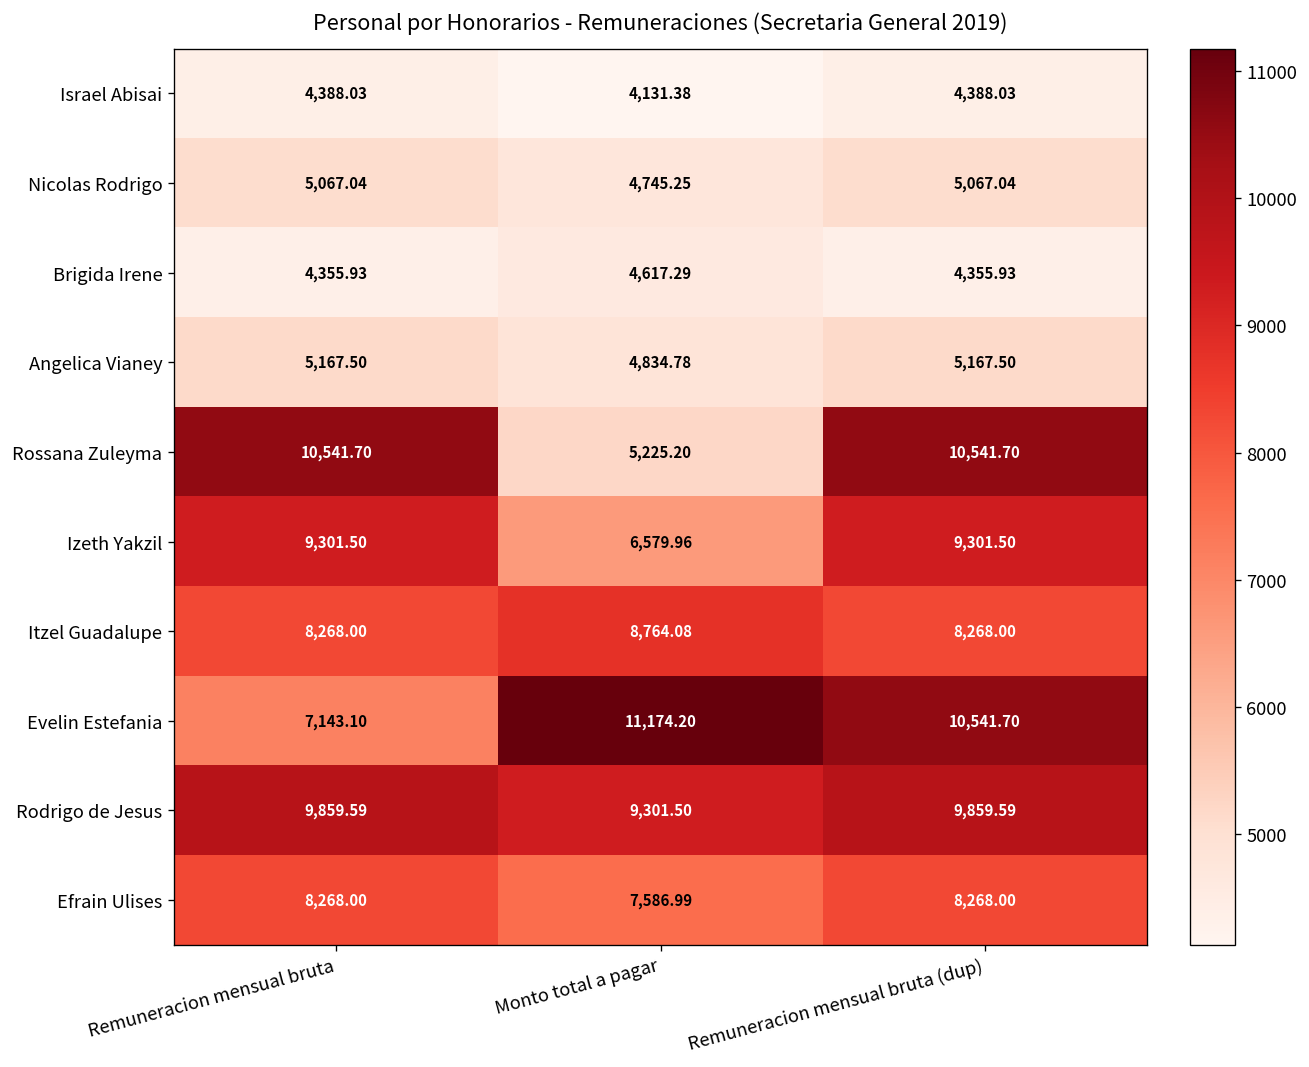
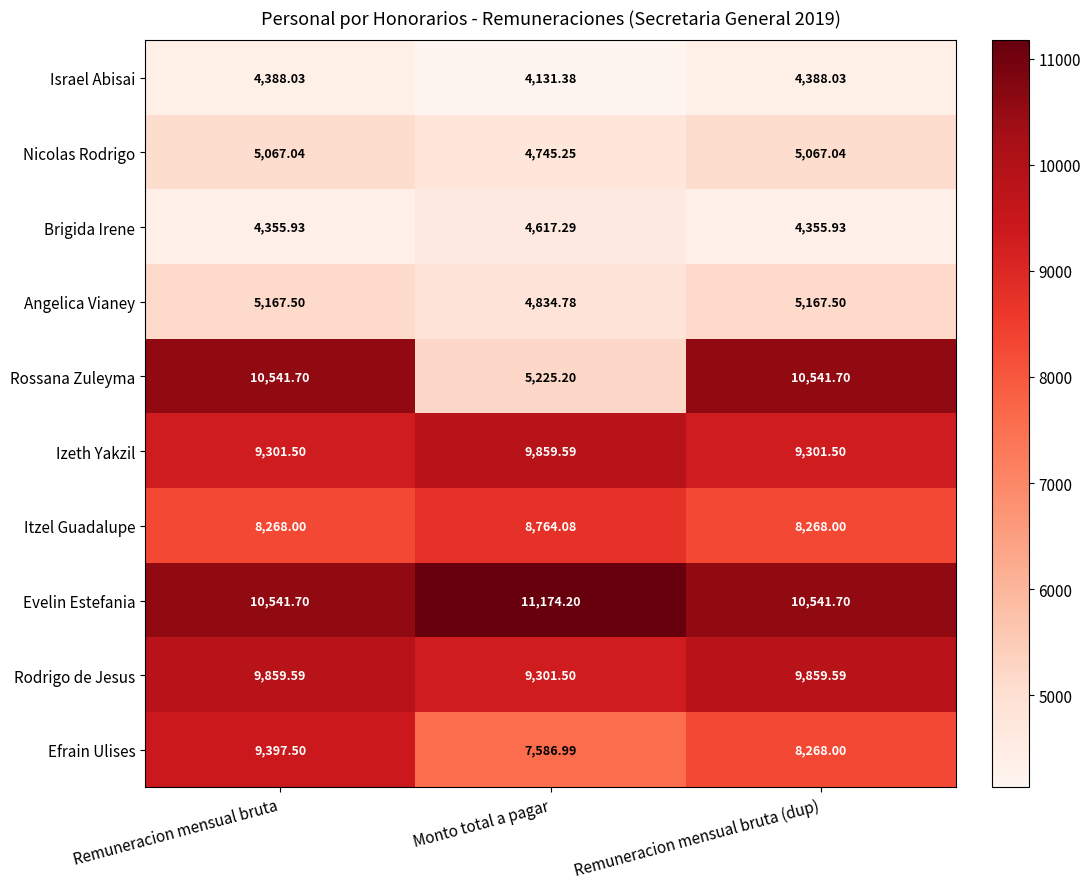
  {
    "Israel Abisai": {
      "Remuneracion mensual bruta": "4,388.03",
      "Monto total a pagar": "4,131.38",
      "Remuneracion mensual bruta (dup)": "4,388.03"
    },
    "Nicolas Rodrigo": {
      "Remuneracion mensual bruta": "5,067.04",
      "Monto total a pagar": "4,745.25",
      "Remuneracion mensual bruta (dup)": "5,067.04"
    },
    "Brigida Irene": {
      "Remuneracion mensual bruta": "4,355.93",
      "Monto total a pagar": "4,617.29",
      "Remuneracion mensual bruta (dup)": "4,355.93"
    },
    "Angelica Vianey": {
      "Remuneracion mensual bruta": "5,167.50",
      "Monto total a pagar": "4,834.78",
      "Remuneracion mensual bruta (dup)": "5,167.50"
    },
    "Rossana Zuleyma": {
      "Remuneracion mensual bruta": "10,541.70",
      "Monto total a pagar": "5,225.20",
      "Remuneracion mensual bruta (dup)": "10,541.70"
    },
    "Izeth Yakzil": {
      "Remuneracion mensual bruta": "9,301.50",
-     "Monto total a pagar": "6,579.96",
+     "Monto total a pagar": "9,859.59",
      "Remuneracion mensual bruta (dup)": "9,301.50"
    },
    "Itzel Guadalupe": {
      "Remuneracion mensual bruta": "8,268.00",
      "Monto total a pagar": "8,764.08",
      "Remuneracion mensual bruta (dup)": "8,268.00"
    },
    "Evelin Estefania": {
-     "Remuneracion mensual bruta": "7,143.10",
+     "Remuneracion mensual bruta": "10,541.70",
      "Monto total a pagar": "11,174.20",
      "Remuneracion mensual bruta (dup)": "10,541.70"
    },
    "Rodrigo de Jesus": {
      "Remuneracion mensual bruta": "9,859.59",
      "Monto total a pagar": "9,301.50",
      "Remuneracion mensual bruta (dup)": "9,859.59"
    },
    "Efrain Ulises": {
-     "Remuneracion mensual bruta": "8,268.00",
+     "Remuneracion mensual bruta": "9,397.50",
      "Monto total a pagar": "7,586.99",
      "Remuneracion mensual bruta (dup)": "8,268.00"
    }
  }
